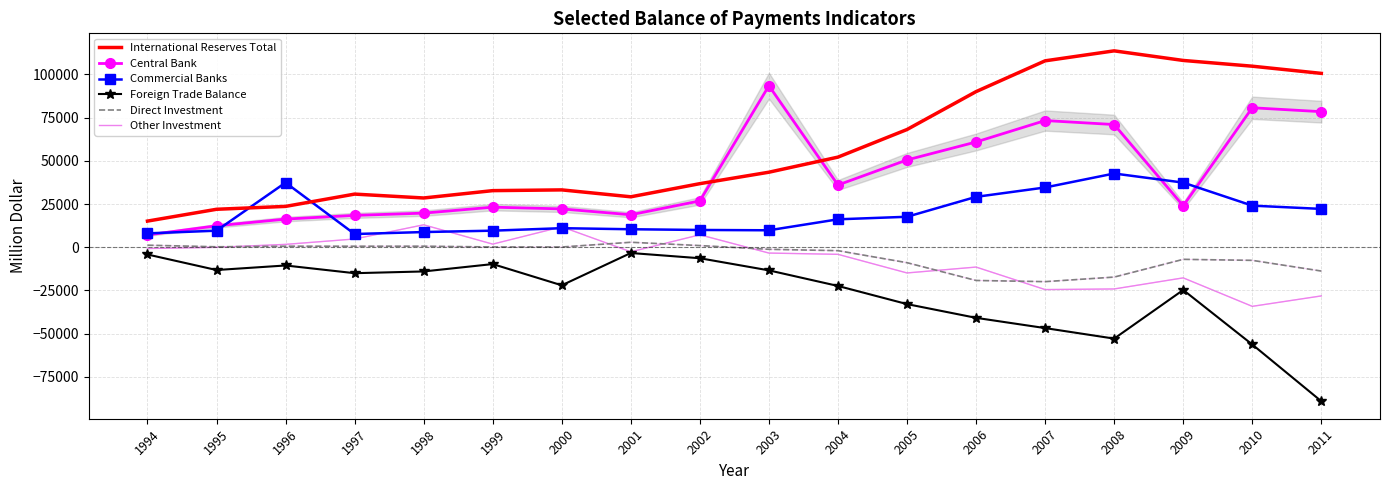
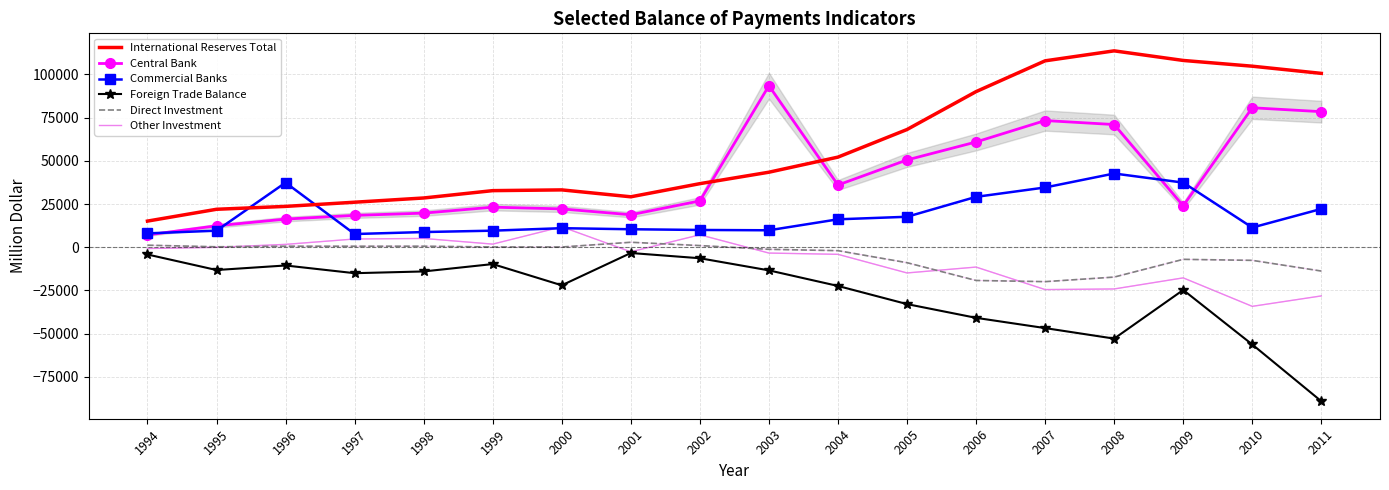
  {
    "Other Investment": {
      "1994": -1000,
      "1997": 5000,
-     "1998": 13000,
+     "1998": 5000,
      "1999": 2000,
      "2002": 7000,
      "2003": -3000,
      "2004": -4000,
      "2005": -15000,
      "2006": -12000,
      "2007": -25000,
      "2008": -24000,
      "2009": -18000,
      "2010": -34000,
      "2011": -28000
    },
    "International Reserves Total": {
      "1994": 15000,
      "1995": 22000,
      "1996": 24000,
-     "1997": 31000,
+     "1997": 26000,
      "1998": 28000,
      "1999": 33000,
      "2000": 33000,
      "2001": 29000,
      "2002": 37000,
      "2003": 43000,
      "2004": 52000,
      "2005": 68000,
      "2006": 90000,
      "2007": 108000,
      "2008": 114000,
      "2009": 108000,
      "2010": 105000,
      "2011": 101000
    },
    "Central Bank": {
      "1997": 18000,
      "1998": 20000,
      "1999": 23000,
      "2000": 22000,
      "2002": 27000,
      "2003": 93000,
      "2004": 36000,
      "2005": 51000,
      "2006": 61000,
      "2007": 73000,
      "2008": 71000,
      "2009": 24000,
      "2010": 81000,
      "2011": 78000
    },
    "Commercial Banks": {
      "1995": 10000,
      "1996": 37000,
      "1997": 8000,
      "1998": 9000,
      "1999": 10000,
      "2001": 10000,
      "2002": 10000,
      "2003": 10000,
      "2004": 16000,
      "2005": 18000,
      "2006": 29000,
      "2007": 35000,
      "2008": 43000,
      "2009": 37000,
-     "2010": 24000,
+     "2010": 11000,
      "2011": 22000
    },
    "Foreign Trade Balance": {
      "1994": -4000,
      "1995": -13000,
      "1996": -11000,
      "1997": -15000,
      "1998": -14000,
      "1999": -10000,
      "2000": -22000,
      "2002": -6000,
      "2003": -13000,
      "2004": -22000,
      "2005": -33000,
      "2006": -41000,
      "2007": -47000,
      "2008": -53000,
      "2009": -25000,
      "2010": -56000,
      "2011": -89000
    }
  }
